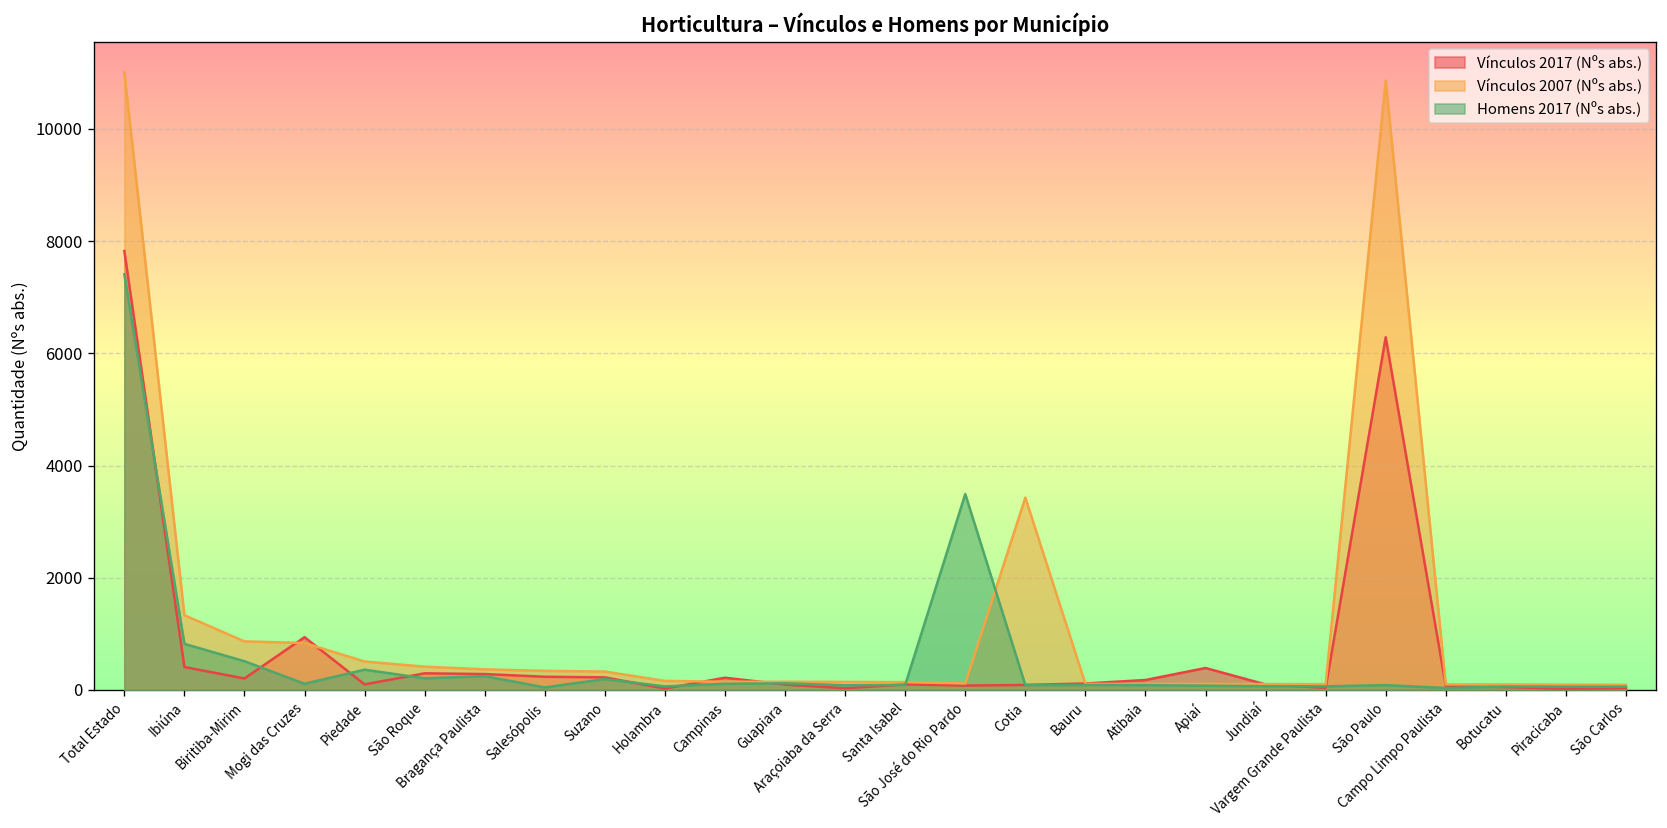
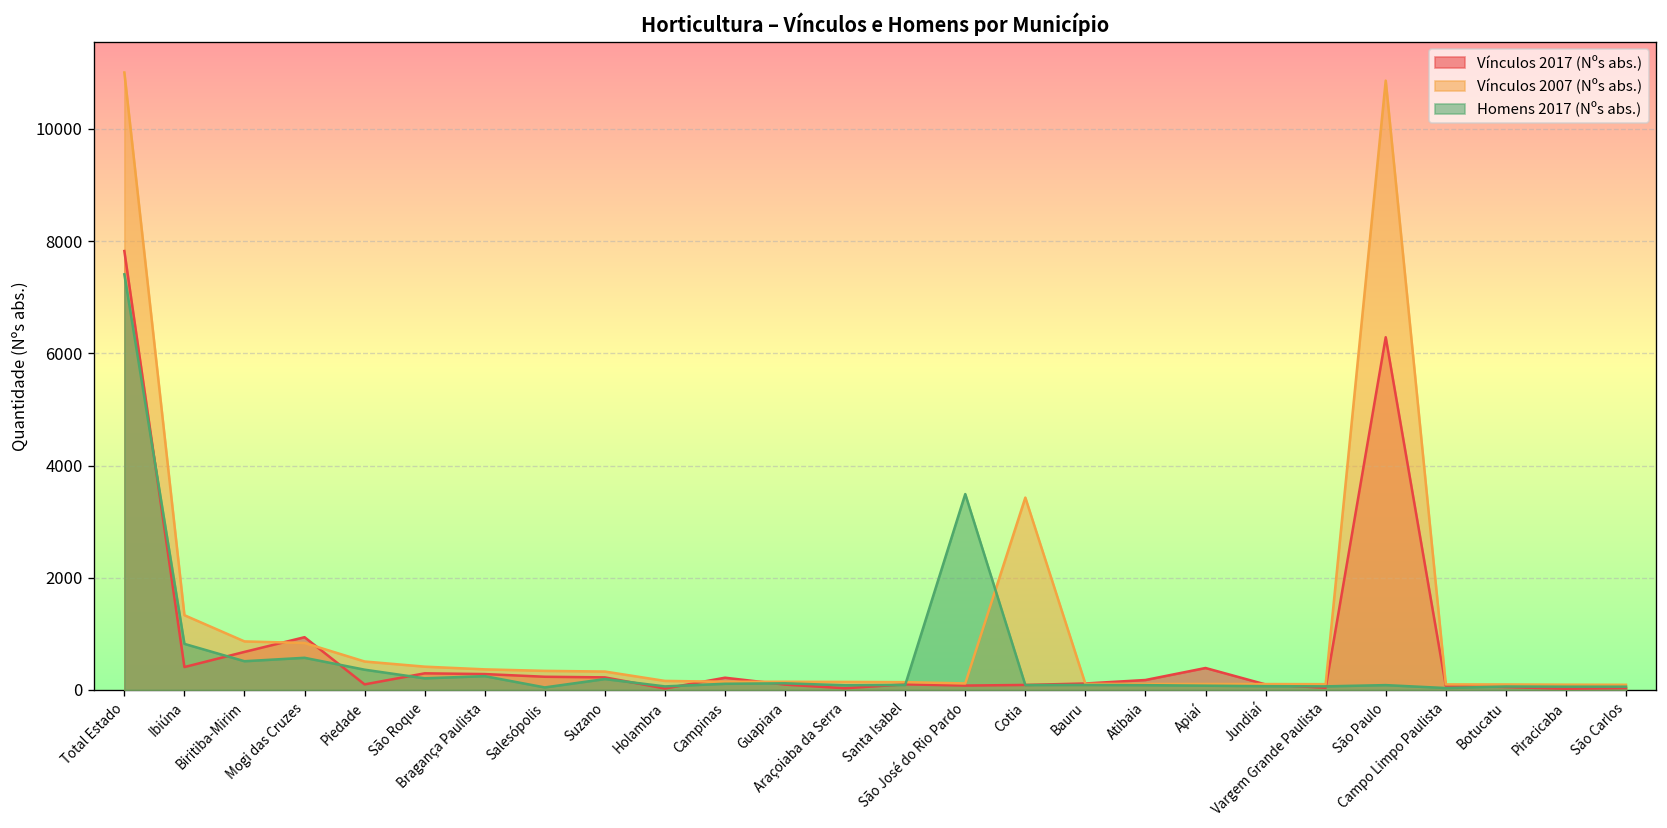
  {
    "Vínculos 2017 (Nºs abs.)": {
      "Total Estado": 7800,
      "Ibiúna": 400,
-     "Biritiba-Mirim": 200,
+     "Biritiba-Mirim": 700,
      "Mogi das Cruzes": 900,
      "Piedade": 100,
      "São Roque": 300,
      "Salesópolis": 200,
      "Campinas": 200,
      "Atibaia": 200,
      "Apiaí": 400,
      "São Paulo": 6300
    },
    "Vínculos 2007 (Nºs abs.)": {
      "Total Estado": 11000,
      "Ibiúna": 1300,
      "Biritiba-Mirim": 900,
      "Mogi das Cruzes": 800,
      "Piedade": 500,
      "São Roque": 400,
      "Bragança Paulista": 400,
      "Salesópolis": 300,
      "Suzano": 300,
      "Holambra": 200,
      "Araçoiaba da Serra": 100,
      "Cotia": 3400,
      "São Paulo": 10900
    },
    "Homens 2017 (Nºs abs.)": {
      "Total Estado": 7400,
      "Ibiúna": 800,
      "Biritiba-Mirim": 500,
-     "Mogi das Cruzes": 100,
+     "Mogi das Cruzes": 600,
      "Piedade": 400,
      "São Roque": 200,
      "Salesópolis": 0,
      "São José do Rio Pardo": 3500,
      "São Paulo": 100
    }
  }
